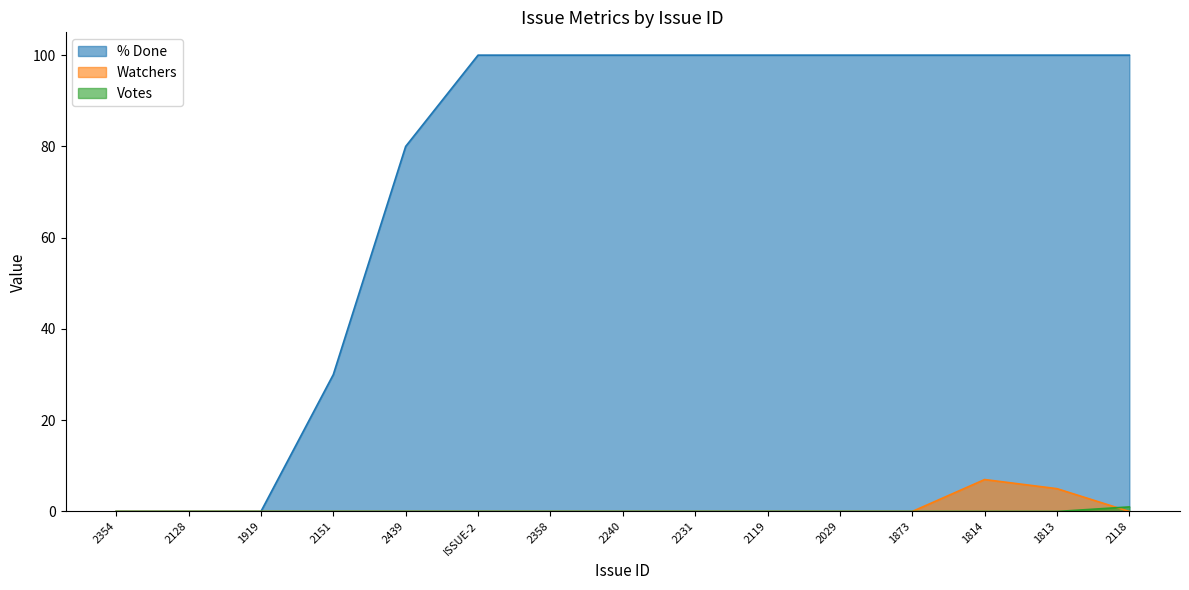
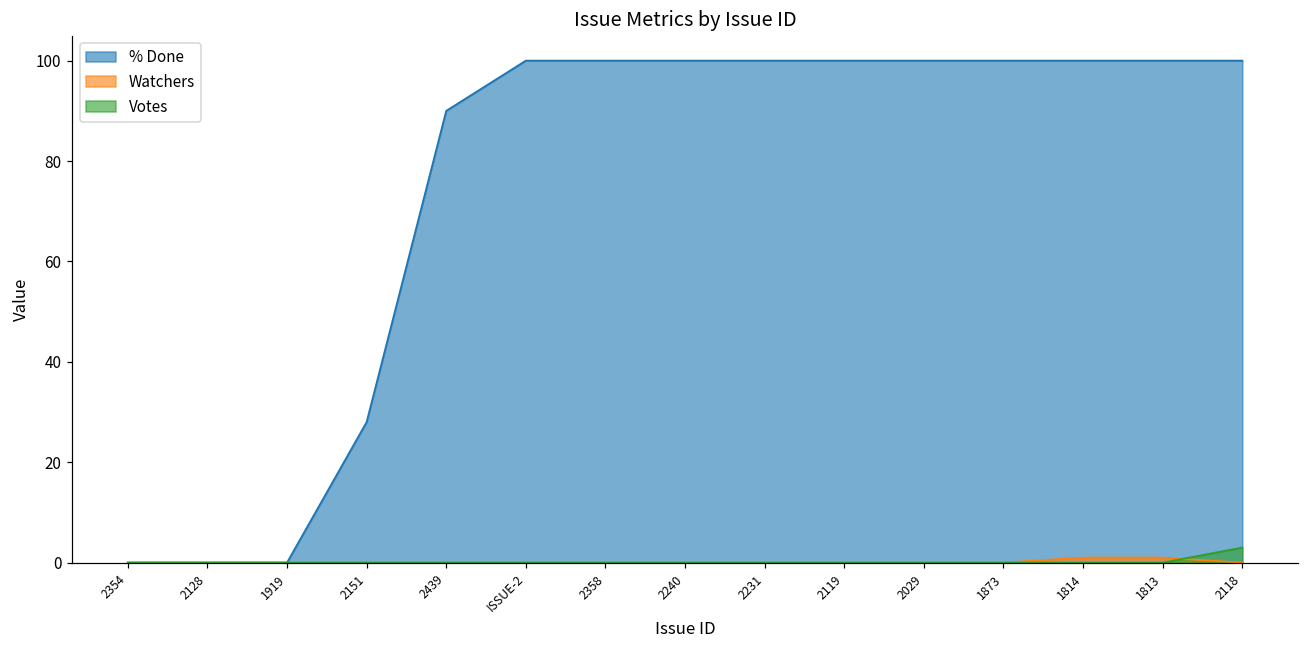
  {
    "% Done": {
-     "2151": 30,
-     "2439": 80,
+     "2151": 28,
+     "2439": 90,
      "ISSUE-2": 100,
      "2358": 100,
      "2240": 100,
      "2231": 100,
      "2119": 100,
      "2029": 100,
      "1873": 100,
      "1814": 100,
      "1813": 100,
      "2118": 100
    },
    "Watchers": {
-     "1814": 7,
-     "1813": 5,
+     "1814": 1,
+     "1813": 1,
      "2118": 0
    },
    "Votes": {
      "1814": 0,
      "1813": 0,
-     "2118": 1
+     "2118": 3
    }
  }
